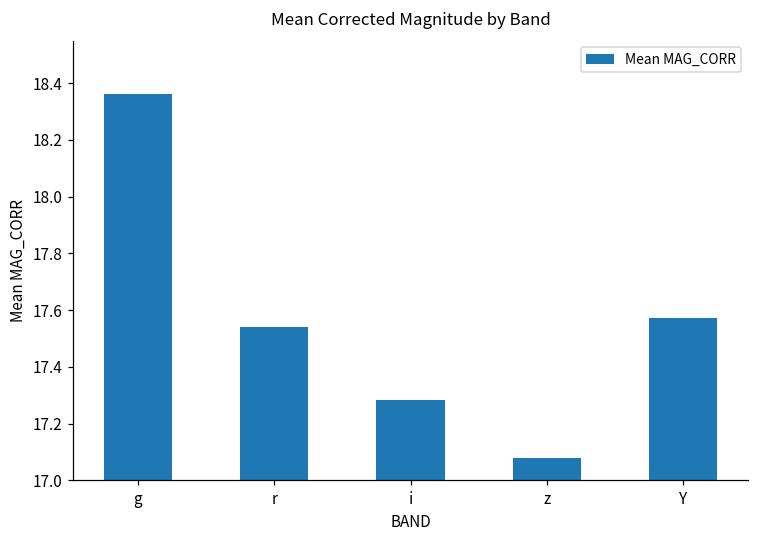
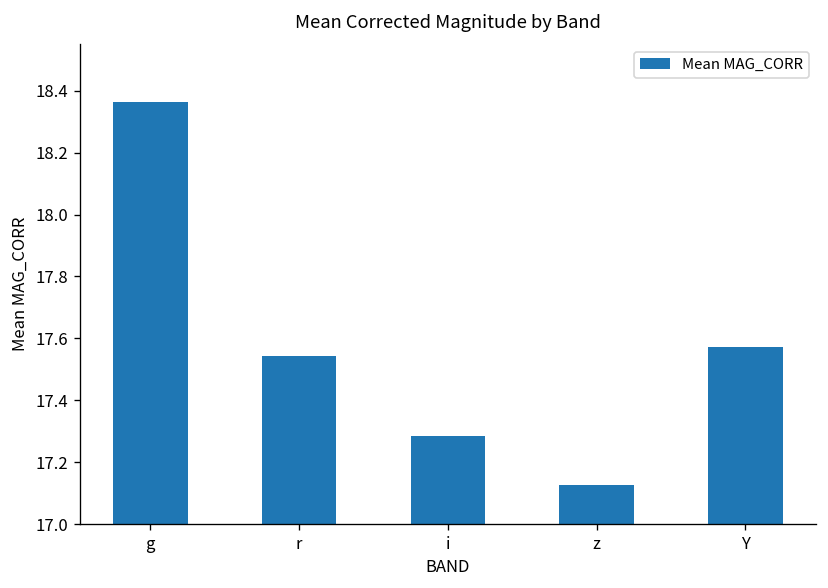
  {
    "g": 18.36,
    "r": 17.54,
    "i": 17.28,
-   "z": 17.08,
+   "z": 17.13,
    "Y": 17.57
  }
